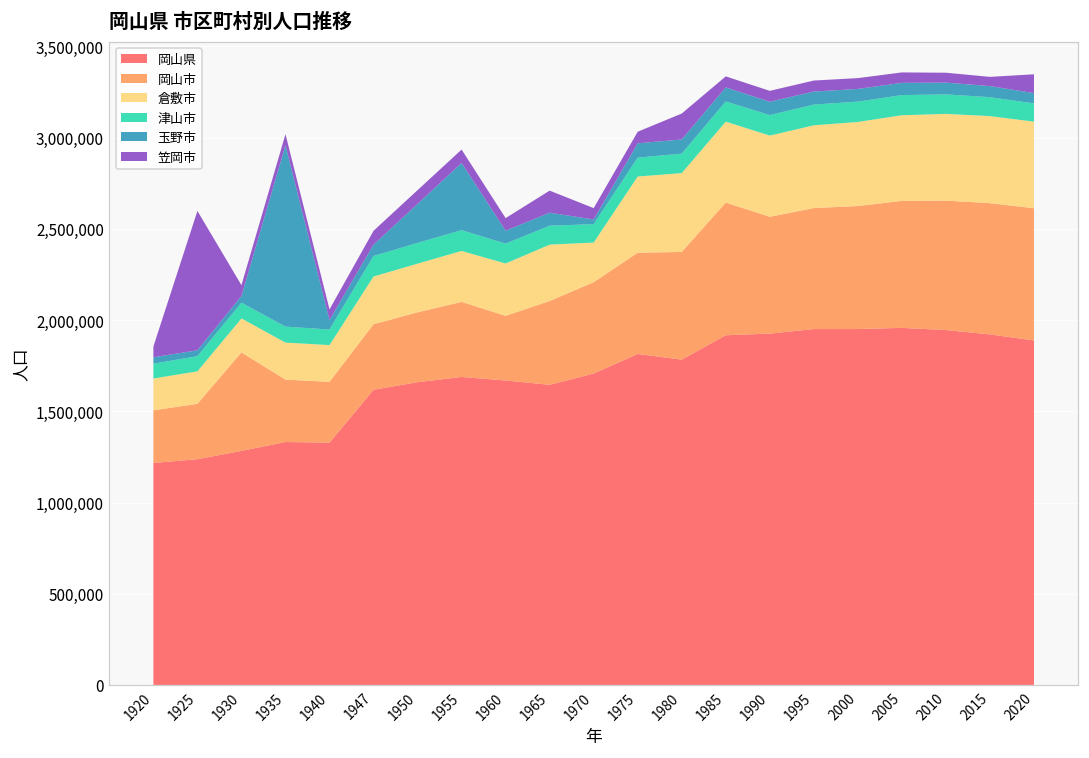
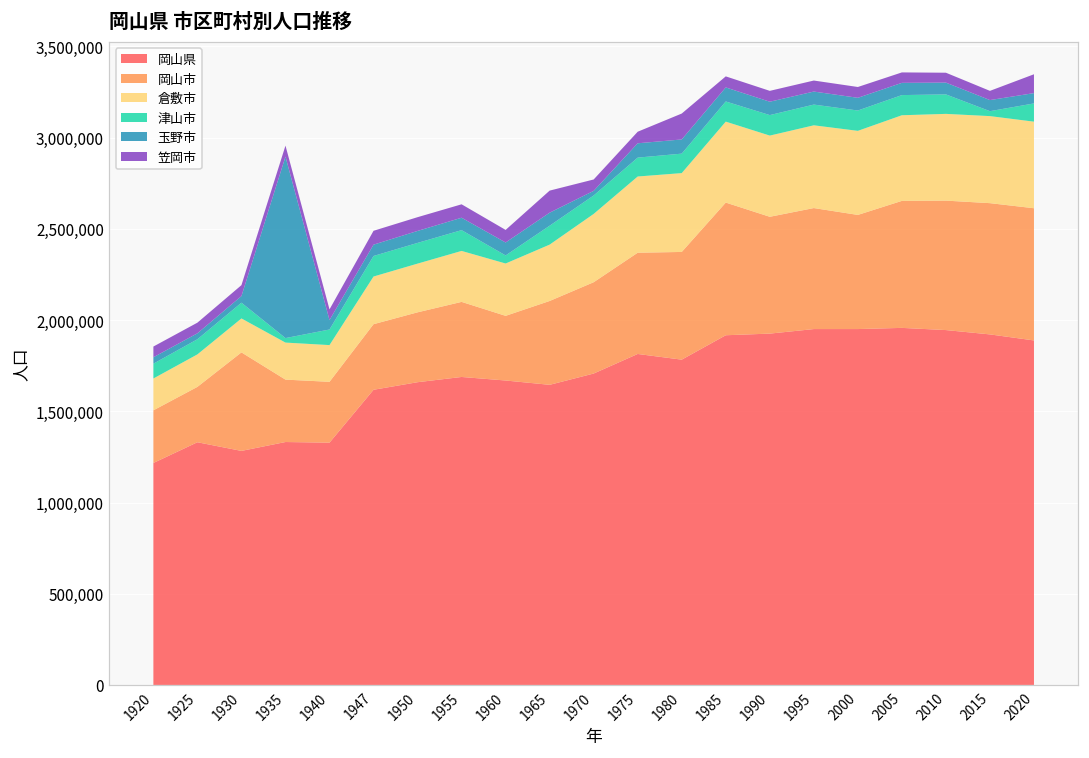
  {
    "岡山県": {
      "1920": "1,220,000",
-     "1925": "1,240,000",
+     "1925": "1,330,000",
      "1930": "1,280,000",
      "1935": "1,330,000",
      "1940": "1,330,000",
      "1947": "1,620,000",
      "1950": "1,660,000",
      "1955": "1,690,000",
      "1960": "1,670,000",
      "1965": "1,650,000",
      "1970": "1,710,000",
      "1975": "1,810,000",
      "1980": "1,780,000",
      "1985": "1,920,000",
      "1990": "1,930,000",
      "1995": "1,950,000",
      "2000": "1,950,000",
      "2005": "1,960,000",
      "2010": "1,950,000",
      "2015": "1,920,000",
      "2020": "1,890,000"
    },
    "岡山市": {
      "1920": "290,000",
      "1925": "300,000",
      "1930": "540,000",
      "1935": "340,000",
      "1940": "330,000",
      "1947": "360,000",
      "1950": "380,000",
      "1955": "410,000",
      "1960": "350,000",
      "1965": "460,000",
      "1970": "500,000",
      "1975": "560,000",
      "1980": "590,000",
      "1985": "730,000",
      "1990": "640,000",
      "1995": "660,000",
-     "2000": "670,000",
+     "2000": "630,000",
      "2005": "700,000",
      "2010": "710,000",
      "2015": "720,000",
      "2020": "720,000"
    },
    "倉敷市": {
      "1920": "170,000",
      "1925": "180,000",
      "1930": "190,000",
      "1935": "200,000",
      "1940": "200,000",
      "1947": "260,000",
      "1950": "270,000",
      "1955": "280,000",
      "1960": "290,000",
      "1965": "310,000",
-     "1970": "220,000",
+     "1970": "370,000",
      "1975": "420,000",
      "1980": "430,000",
      "1985": "440,000",
      "1990": "450,000",
      "1995": "450,000",
      "2000": "460,000",
      "2005": "470,000",
      "2010": "480,000",
      "2015": "480,000",
      "2020": "470,000"
    },
    "津山市": {
      "1920": "80,000",
      "1925": "80,000",
      "1930": "90,000",
-     "1935": "90,000",
+     "1935": "20,000",
      "1940": "90,000",
      "1947": "110,000",
      "1950": "110,000",
      "1955": "110,000",
-     "1960": "110,000",
+     "1960": "40,000",
      "1965": "100,000",
      "1970": "100,000",
      "1975": "100,000",
      "1980": "110,000",
      "1985": "110,000",
      "1990": "110,000",
      "1995": "110,000",
      "2000": "110,000",
      "2005": "110,000",
      "2010": "110,000",
-     "2015": "100,000",
+     "2015": "30,000",
      "2020": "100,000"
    },
    "玉野市": {
      "1920": "40,000",
      "1925": "30,000",
      "1930": "40,000",
      "1935": "990,000",
      "1940": "50,000",
      "1947": "60,000",
-     "1950": "210,000",
-     "1955": "370,000",
+     "1950": "70,000",
+     "1955": "70,000",
      "1960": "70,000",
      "1965": "70,000",
      "1970": "30,000",
      "1975": "80,000",
      "1980": "80,000",
      "1985": "80,000",
      "1990": "70,000",
      "1995": "70,000",
      "2000": "70,000",
      "2005": "70,000",
      "2010": "60,000",
      "2015": "60,000",
      "2020": "60,000"
    },
    "笠岡市": {
      "1920": "60,000",
-     "1925": "760,000",
+     "1925": "60,000",
      "1930": "60,000",
      "1935": "60,000",
      "1940": "60,000",
      "1947": "80,000",
      "1950": "80,000",
      "1955": "70,000",
      "1960": "70,000",
      "1965": "120,000",
      "1970": "60,000",
      "1975": "60,000",
      "1980": "140,000",
      "1985": "60,000",
      "1990": "60,000",
      "1995": "60,000",
      "2000": "60,000",
      "2005": "60,000",
      "2010": "50,000",
      "2015": "50,000",
      "2020": "100,000"
    }
  }
